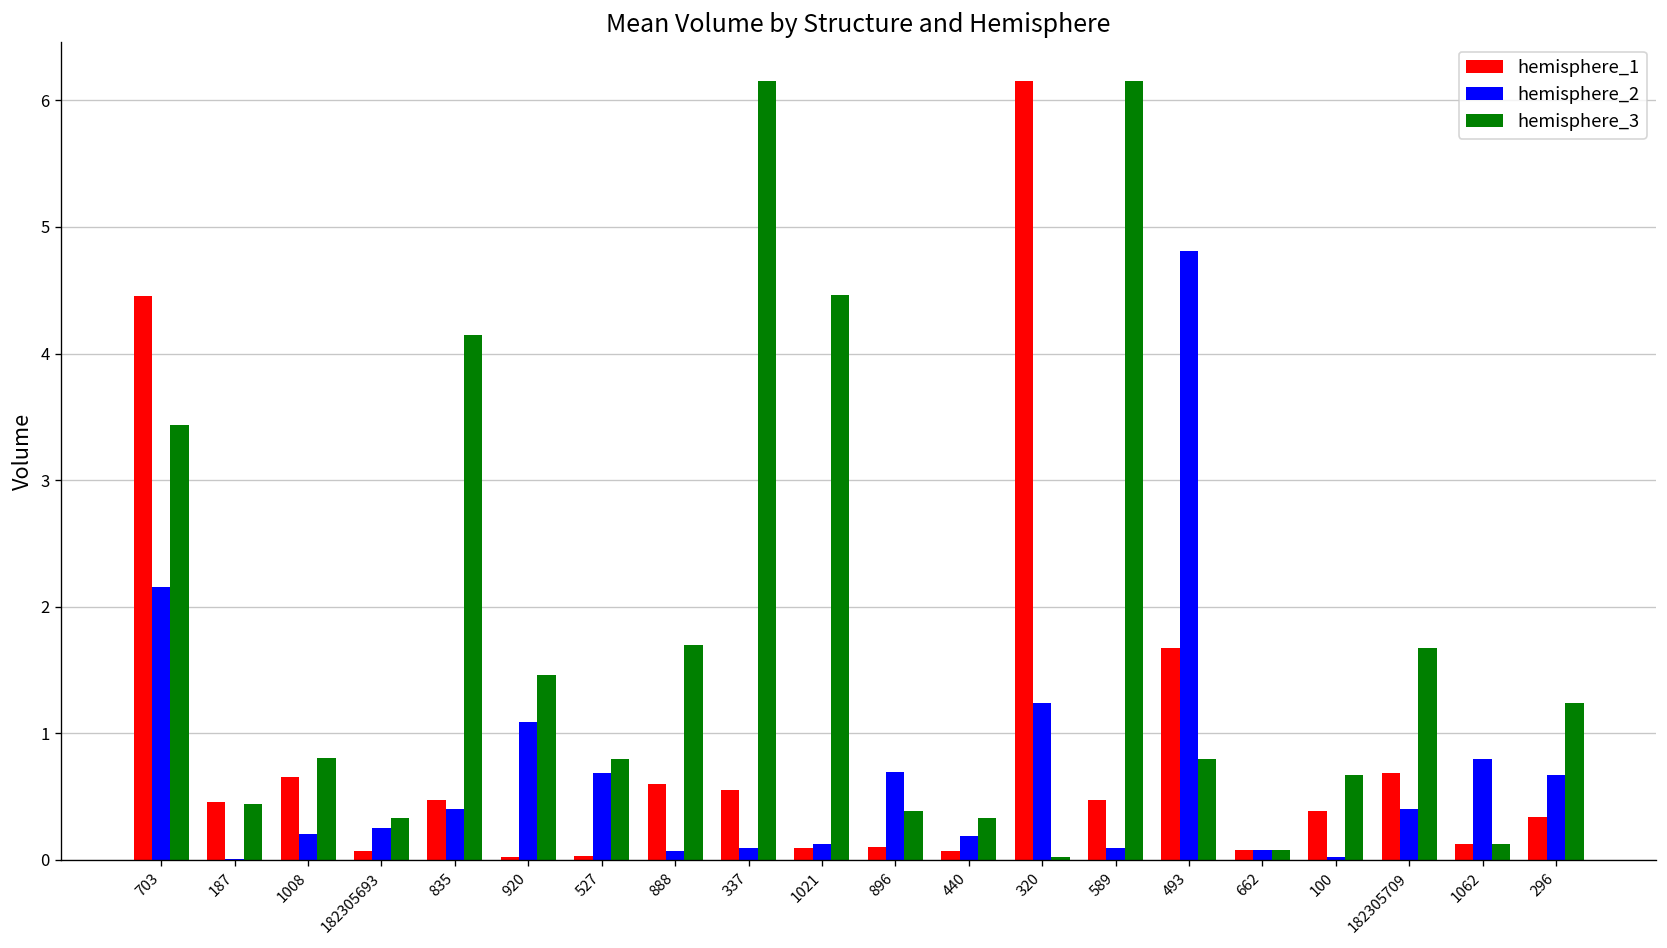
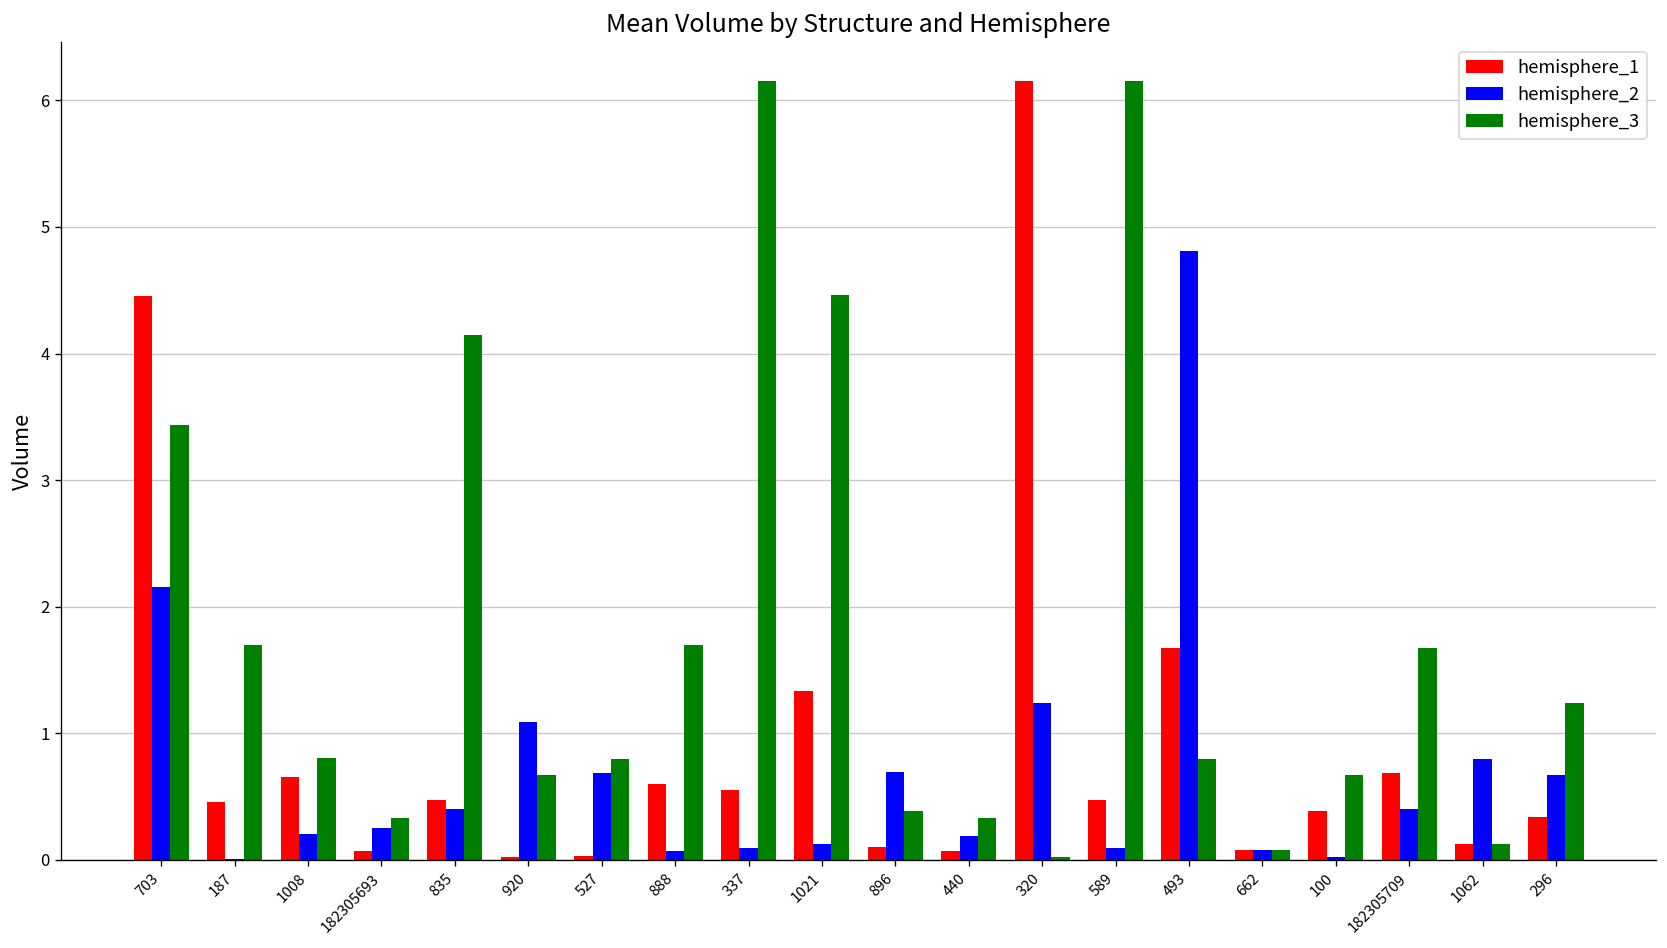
  {
    "hemisphere_1": {
      "703": 4.45,
      "187": 0.46,
      "1008": 0.66,
      "182305693": 0.07,
      "835": 0.47,
      "527": 0.03,
      "888": 0.60,
      "337": 0.55,
-     "1021": 0.09,
+     "1021": 1.34,
      "896": 0.10,
      "440": 0.07,
      "320": 6.15,
      "589": 0.47,
      "493": 1.67,
      "662": 0.08,
      "100": 0.39,
      "182305709": 0.69,
      "1062": 0.13,
      "296": 0.34
    },
    "hemisphere_2": {
      "703": 2.16,
      "1008": 0.20,
      "182305693": 0.25,
      "835": 0.40,
      "920": 1.09,
      "527": 0.69,
      "888": 0.07,
      "337": 0.09,
      "1021": 0.13,
      "896": 0.69,
      "440": 0.19,
      "320": 1.24,
      "589": 0.09,
      "493": 4.81,
      "662": 0.08,
      "182305709": 0.40,
      "1062": 0.80,
      "296": 0.67
    },
    "hemisphere_3": {
      "703": 3.44,
-     "187": 0.44,
+     "187": 1.70,
      "1008": 0.80,
      "182305693": 0.33,
      "835": 4.15,
-     "920": 1.46,
+     "920": 0.67,
      "527": 0.80,
      "888": 1.70,
      "337": 6.15,
      "1021": 4.46,
      "896": 0.39,
      "440": 0.33,
      "589": 6.15,
      "493": 0.80,
      "662": 0.08,
      "100": 0.67,
      "182305709": 1.67,
      "1062": 0.13,
      "296": 1.24
    }
  }
